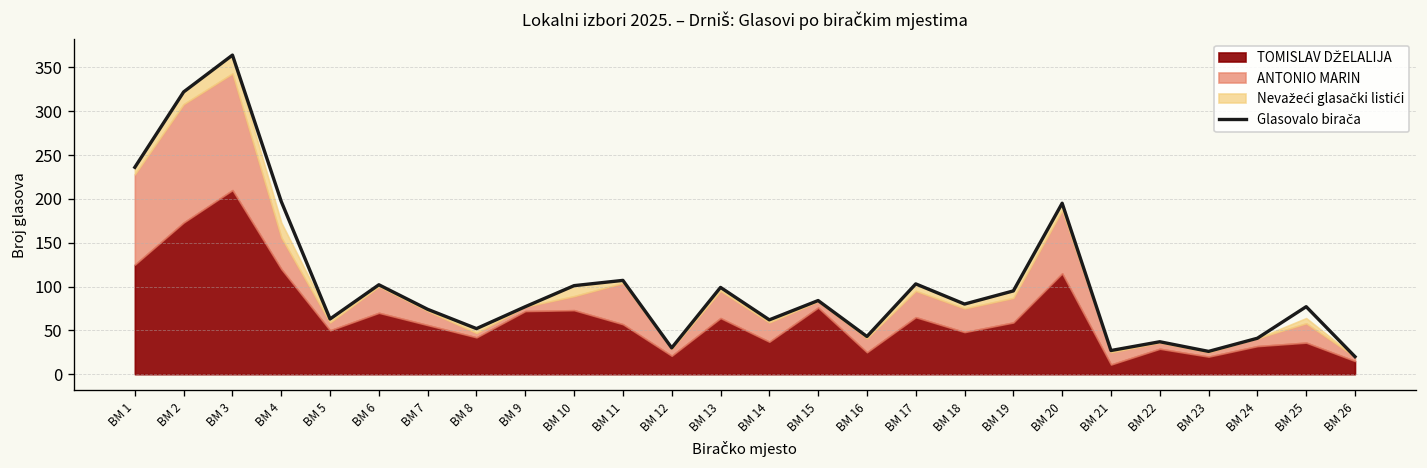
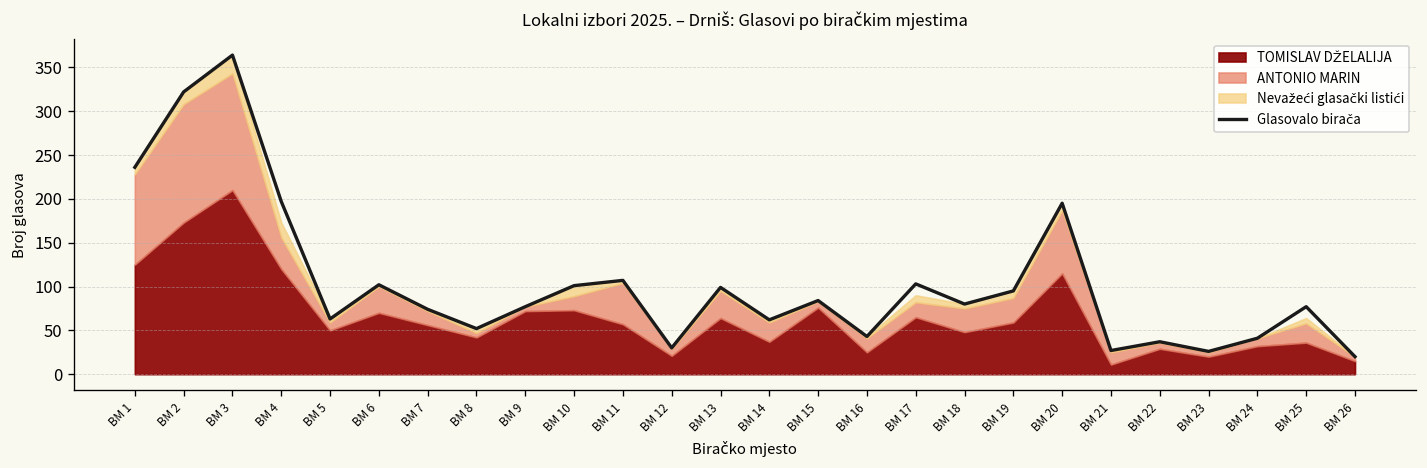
  {
    "TOMISLAV DŽELALIJA": {
      "BM 1": 130,
      "BM 2": 170,
      "BM 3": 210,
      "BM 4": 120,
      "BM 5": 50,
      "BM 6": 70,
      "BM 7": 60,
      "BM 8": 40,
      "BM 9": 70,
      "BM 10": 70,
      "BM 11": 60,
      "BM 12": 20,
      "BM 13": 60,
      "BM 14": 40,
      "BM 15": 80,
      "BM 16": 30,
      "BM 17": 70,
      "BM 18": 50,
      "BM 19": 60,
      "BM 20": 120,
      "BM 21": 10,
      "BM 22": 30,
      "BM 23": 20,
      "BM 24": 30,
      "BM 25": 40,
      "BM 26": 20
    },
    "Glasovalo birača": {
      "BM 4": 200,
      "BM 25": 80
    },
    "ANTONIO MARIN": {
      "BM 1": 100,
      "BM 2": 140,
      "BM 3": 130,
      "BM 4": 40,
      "BM 5": 10,
      "BM 8": 10,
      "BM 10": 20,
      "BM 13": 30,
-     "BM 17": 30,
+     "BM 17": 20,
      "BM 18": 30,
      "BM 19": 30,
      "BM 20": 70,
      "BM 25": 20
    },
    "Nevažeći glasački listići": {
      "BM 4": 20,
      "BM 25": 10
    }
  }
